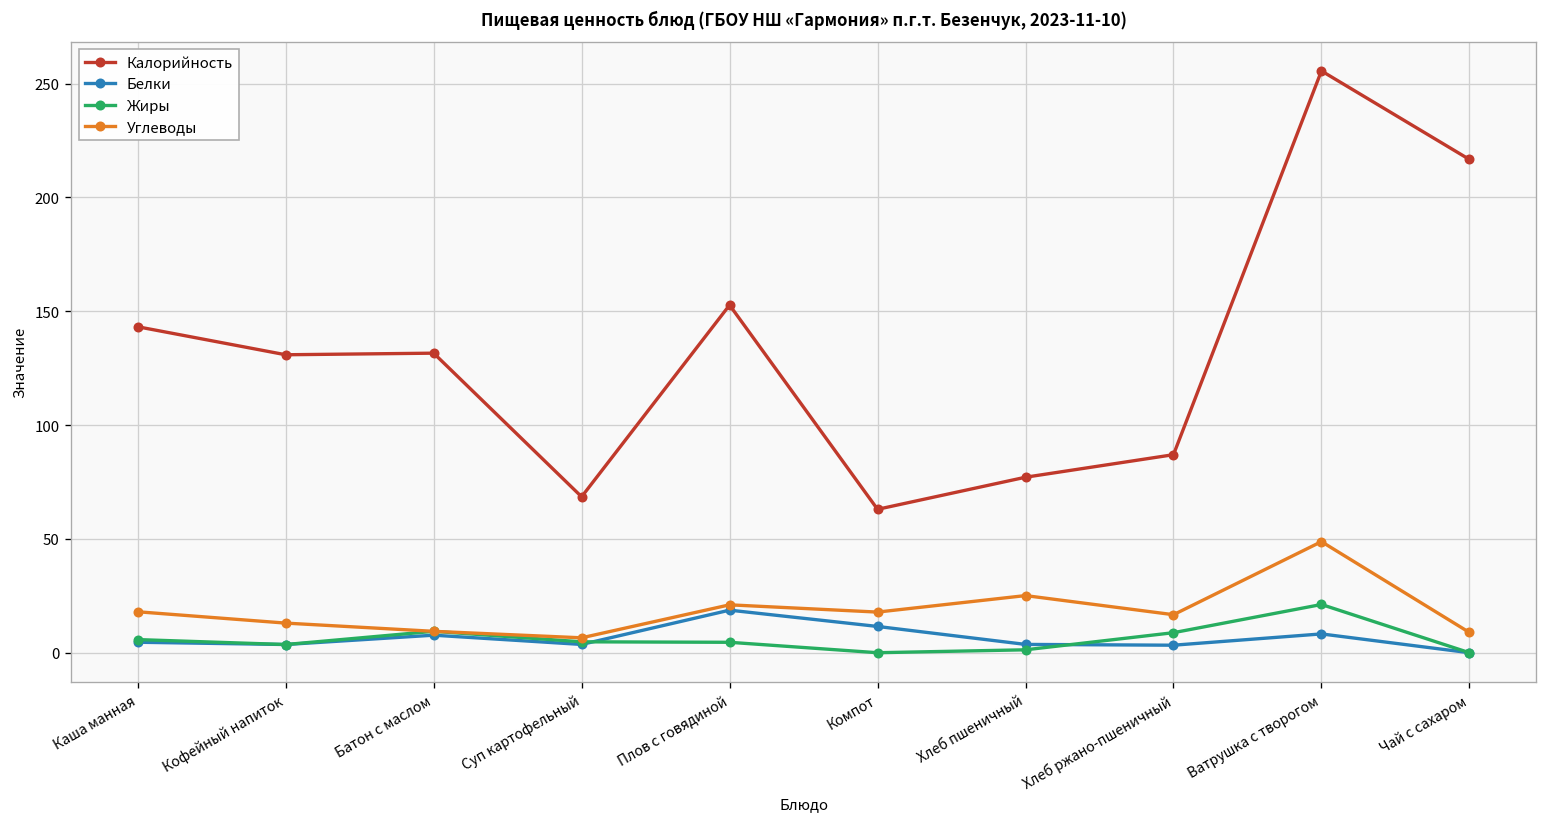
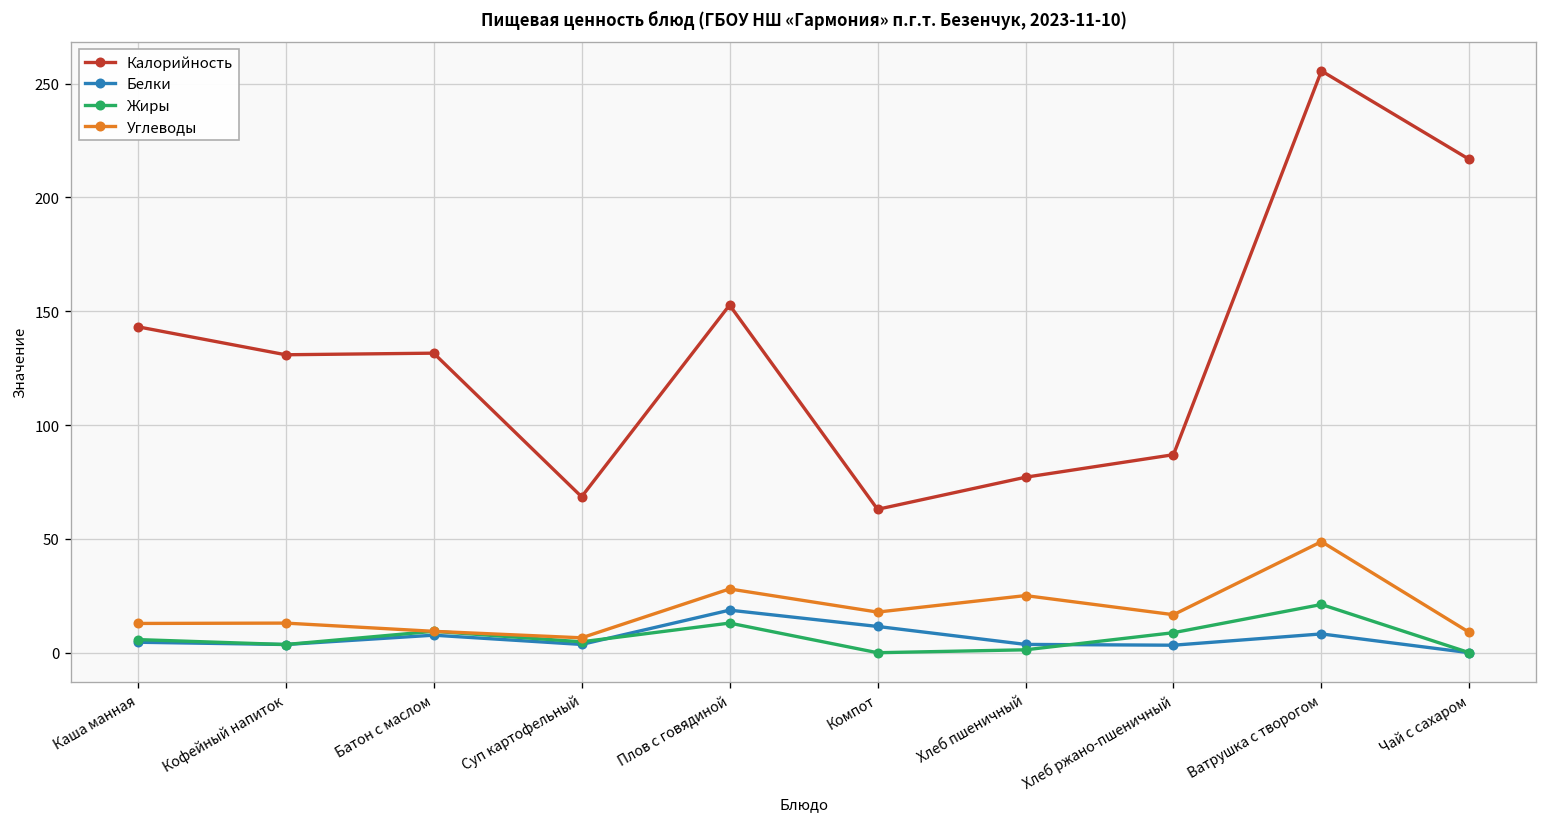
  {
    "Калорийность": {
      "Каша манная": 143,
      "Кофейный напиток": 131,
      "Батон с маслом": 132,
      "Суп картофельный": 69,
      "Плов с говядиной": 153,
      "Компот": 63,
      "Хлеб пшеничный": 77,
      "Хлеб ржано-пшеничный": 87,
      "Ватрушка с творогом": 256,
      "Чай с сахаром": 217
    },
    "Белки": {
      "Батон с маслом": 8,
      "Плов с говядиной": 19,
      "Компот": 12,
      "Хлеб пшеничный": 4,
      "Хлеб ржано-пшеничный": 3,
      "Ватрушка с творогом": 8
    },
    "Жиры": {
-     "Плов с говядиной": 5,
+     "Плов с говядиной": 13,
      "Компот": 0,
      "Хлеб пшеничный": 1,
      "Хлеб ржано-пшеничный": 9,
      "Ватрушка с творогом": 21
    },
    "Углеводы": {
-     "Каша манная": 18,
+     "Каша манная": 13,
      "Кофейный напиток": 13,
      "Суп картофельный": 7,
-     "Плов с говядиной": 21,
+     "Плов с говядиной": 28,
      "Компот": 18,
      "Хлеб пшеничный": 25,
      "Хлеб ржано-пшеничный": 17,
      "Ватрушка с творогом": 49,
      "Чай с сахаром": 9
    }
  }
